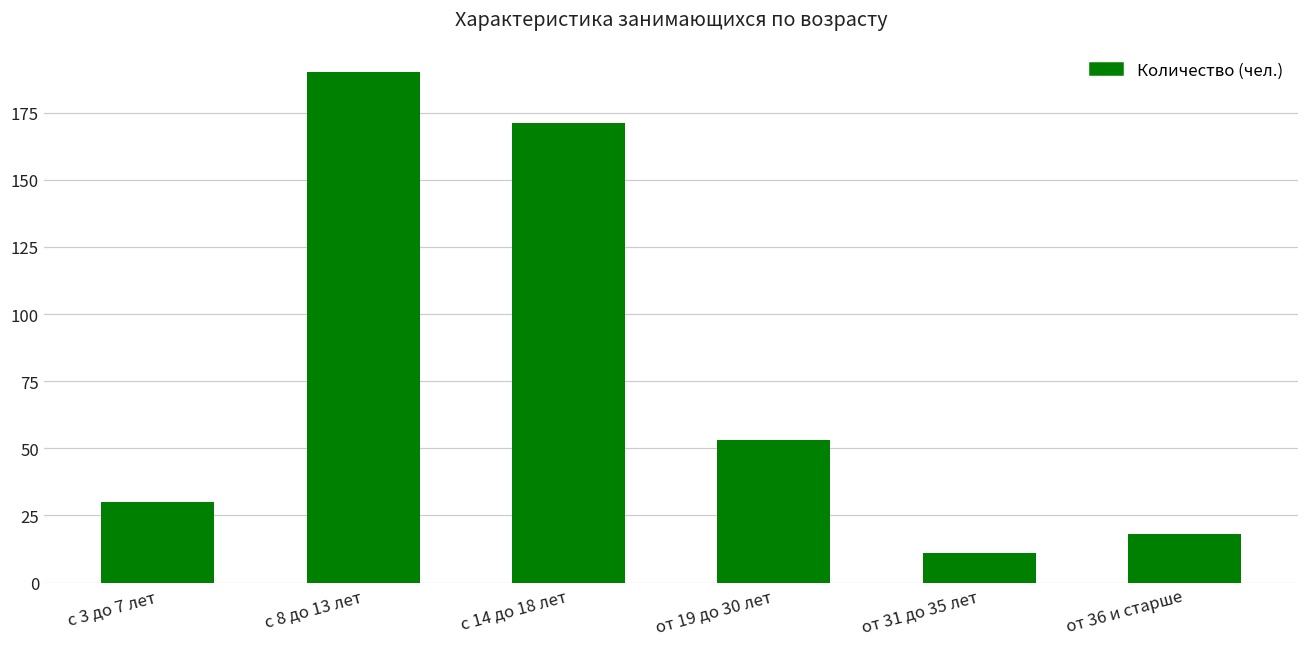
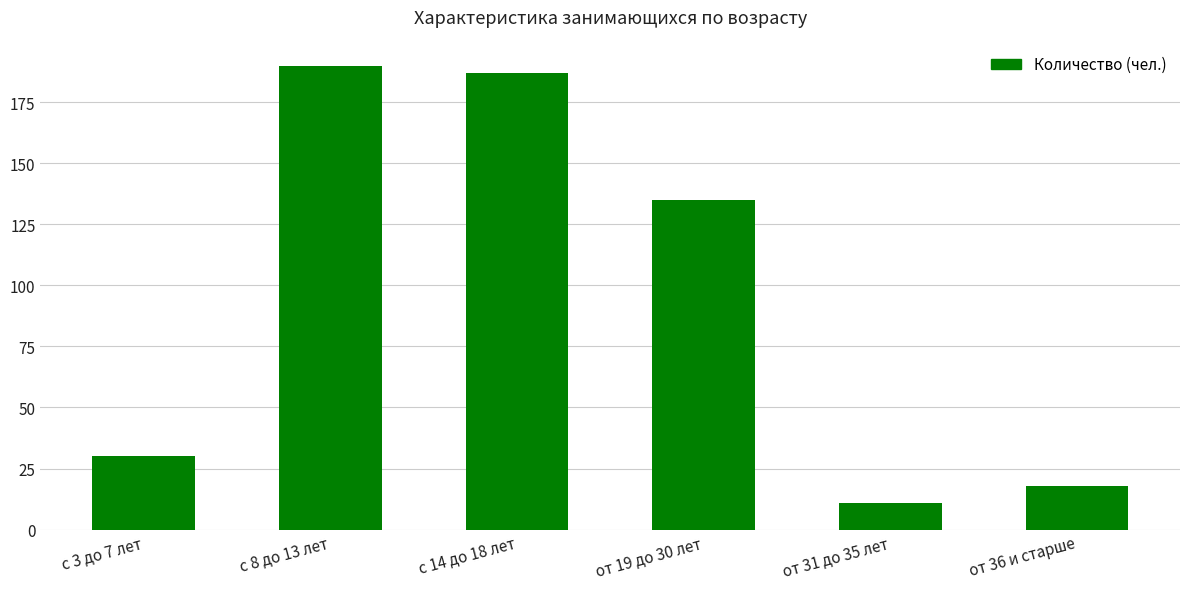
  {
    "с 3 до 7 лет": 30,
    "с 8 до 13 лет": 190,
-   "с 14 до 18 лет": 171,
-   "от 19 до 30 лет": 53,
+   "с 14 до 18 лет": 187,
+   "от 19 до 30 лет": 135,
    "от 31 до 35 лет": 11,
    "от 36 и старше": 18
  }
